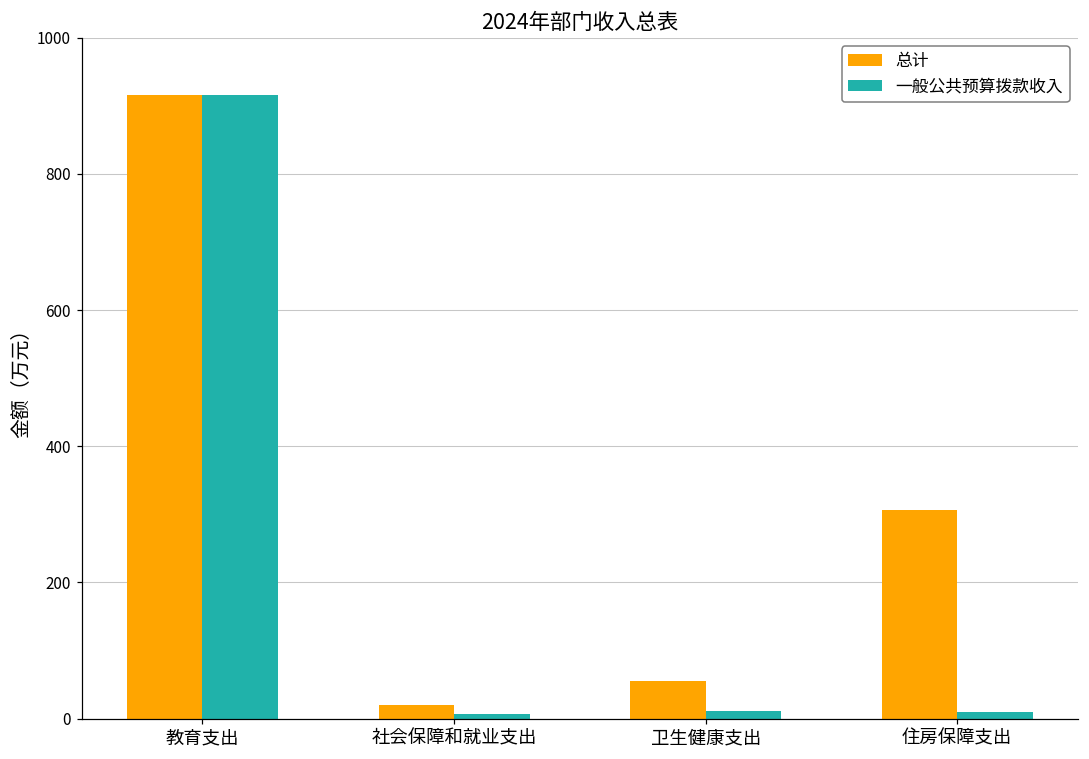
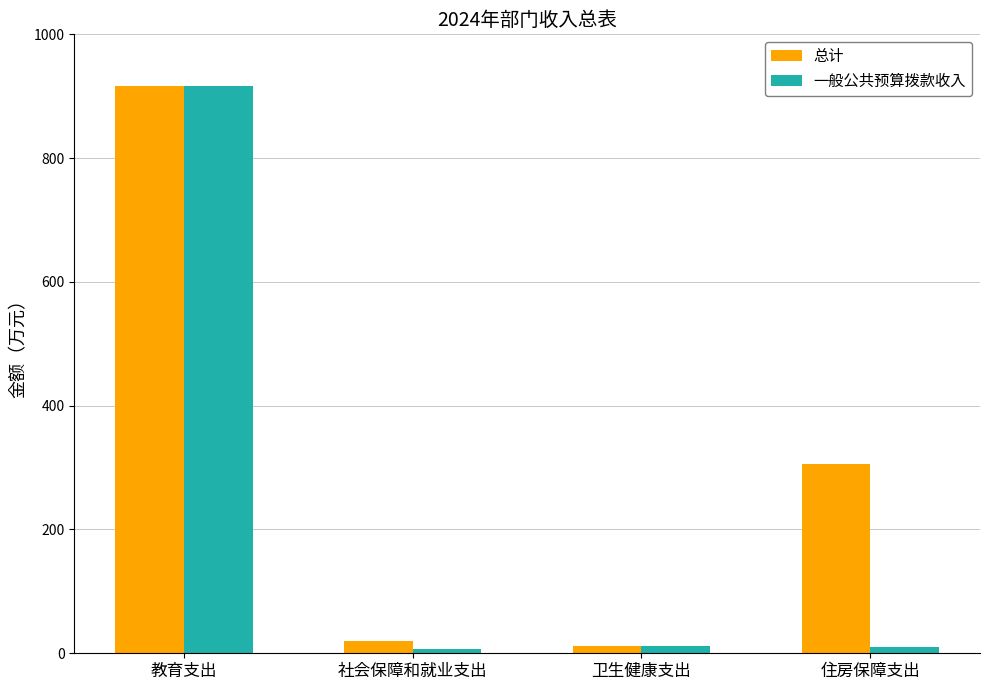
  {
    "总计": {
      "教育支出": 920,
      "社会保障和就业支出": 20,
-     "卫生健康支出": 60,
+     "卫生健康支出": 10,
      "住房保障支出": 310
    },
    "一般公共预算拨款收入": {
      "教育支出": 920,
      "社会保障和就业支出": 10,
      "卫生健康支出": 10,
      "住房保障支出": 10
    }
  }
